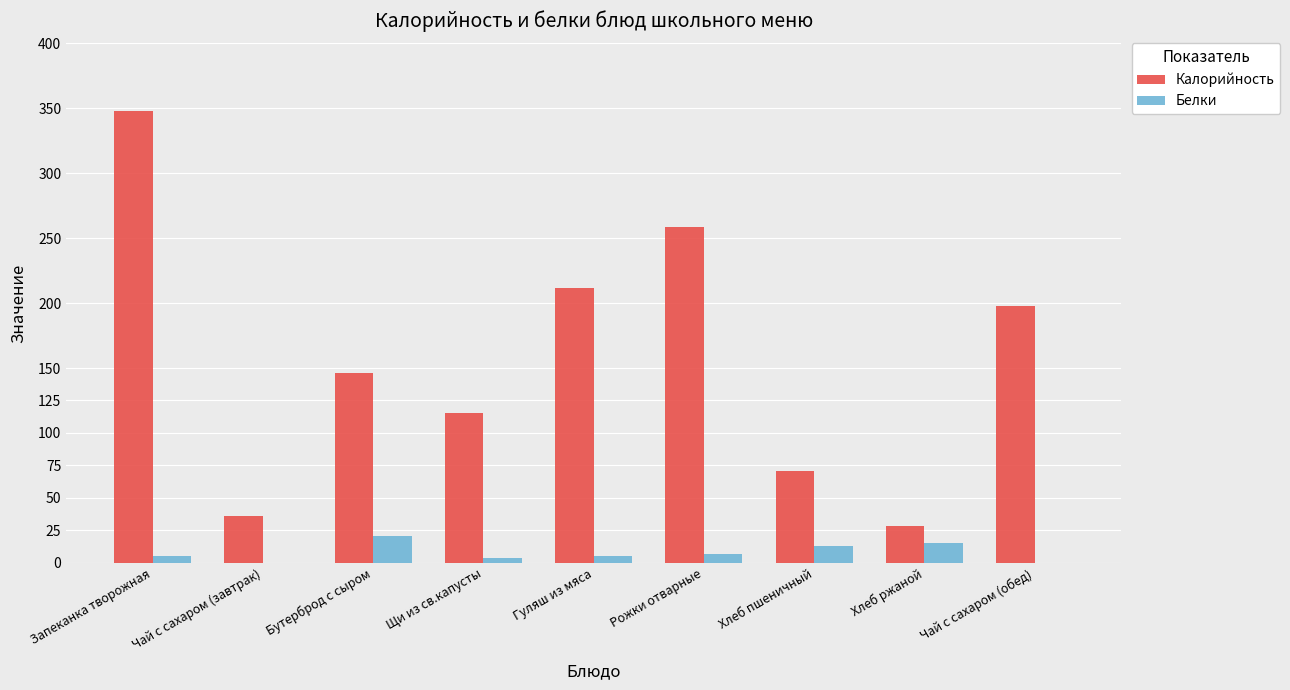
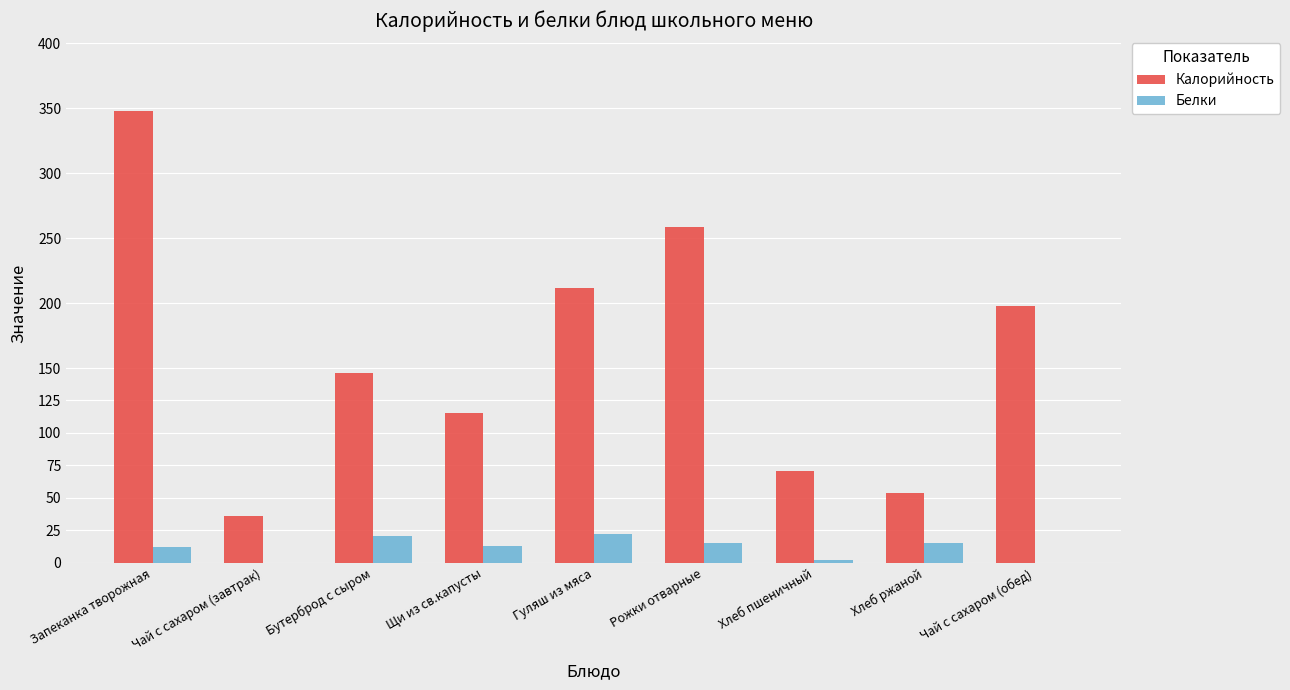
  {
    "Калорийность": {
      "Запеканка творожная": 348,
      "Чай с сахаром (завтрак)": 36,
      "Бутерброд с сыром": 146,
      "Щи из св.капусты": 115,
      "Гуляш из мяса": 212,
      "Рожки отварные": 259,
      "Хлеб пшеничный": 71,
-     "Хлеб ржаной": 28,
+     "Хлеб ржаной": 54,
      "Чай с сахаром (обед)": 198
    },
    "Белки": {
-     "Запеканка творожная": 5,
+     "Запеканка творожная": 12,
      "Чай с сахаром (завтрак)": 0,
      "Бутерброд с сыром": 21,
-     "Щи из св.капусты": 4,
-     "Гуляш из мяса": 5,
-     "Рожки отварные": 7,
-     "Хлеб пшеничный": 13,
+     "Щи из св.капусты": 13,
+     "Гуляш из мяса": 22,
+     "Рожки отварные": 15,
+     "Хлеб пшеничный": 2,
      "Хлеб ржаной": 15,
      "Чай с сахаром (обед)": 0
    }
  }
